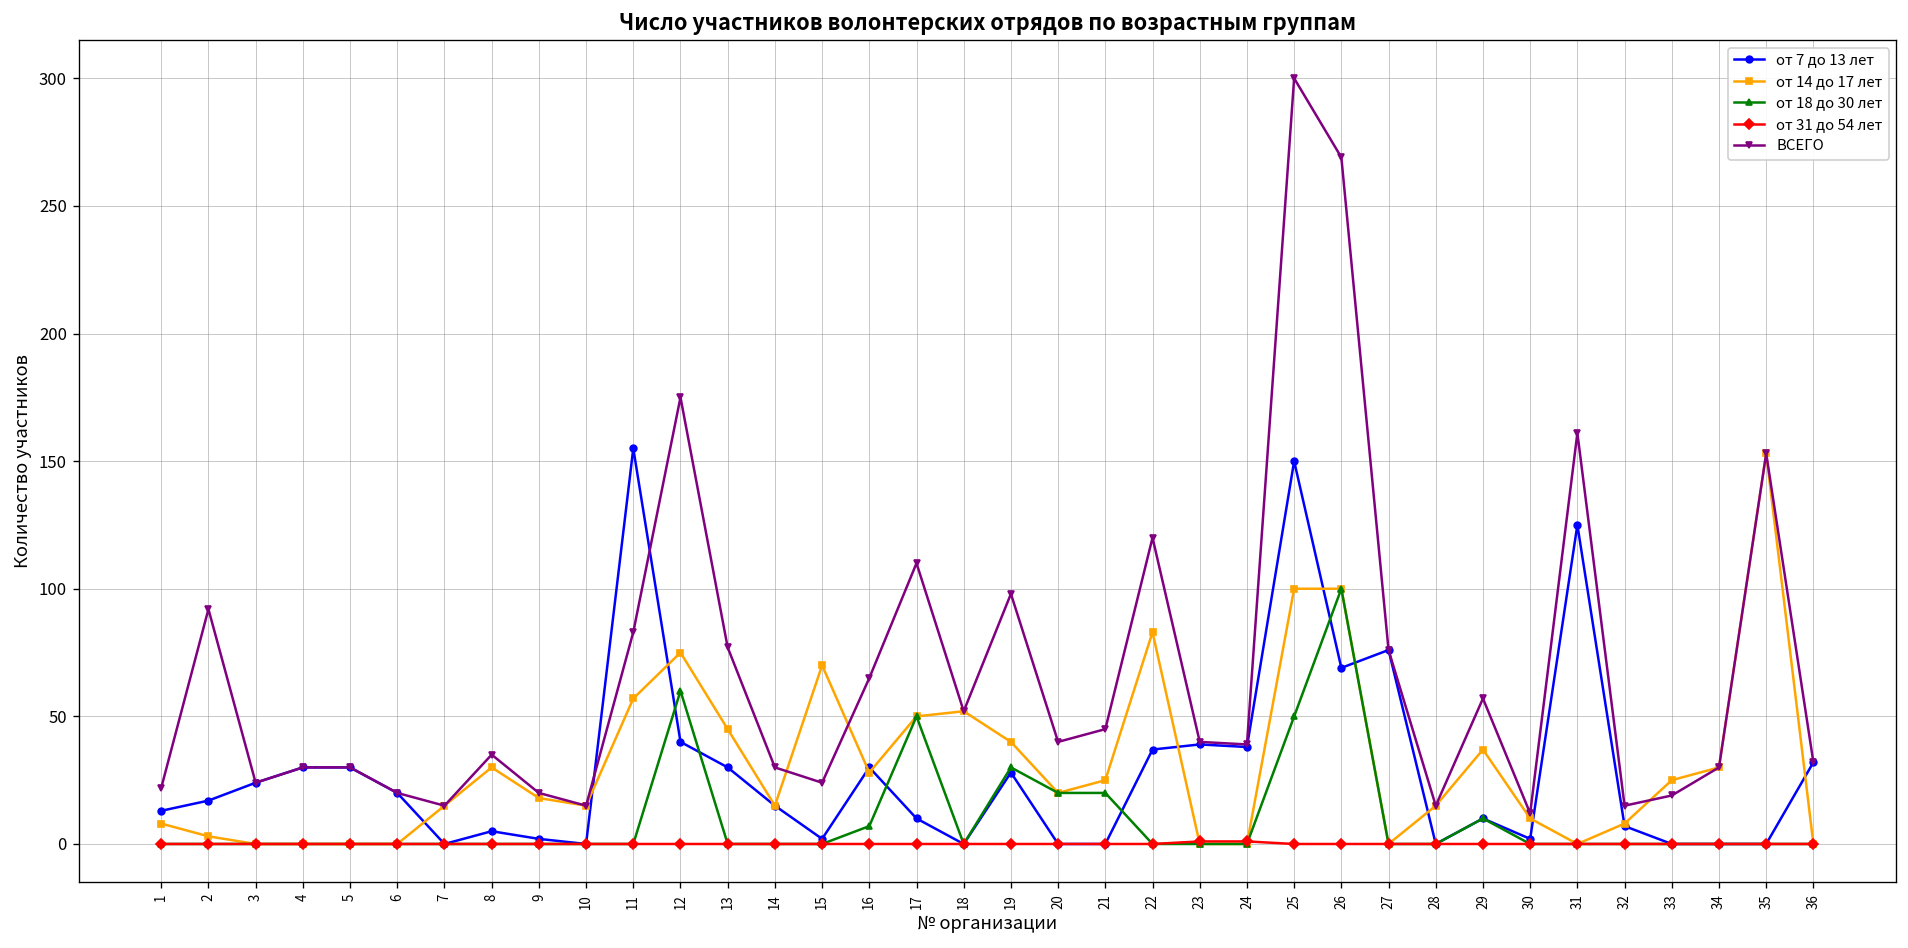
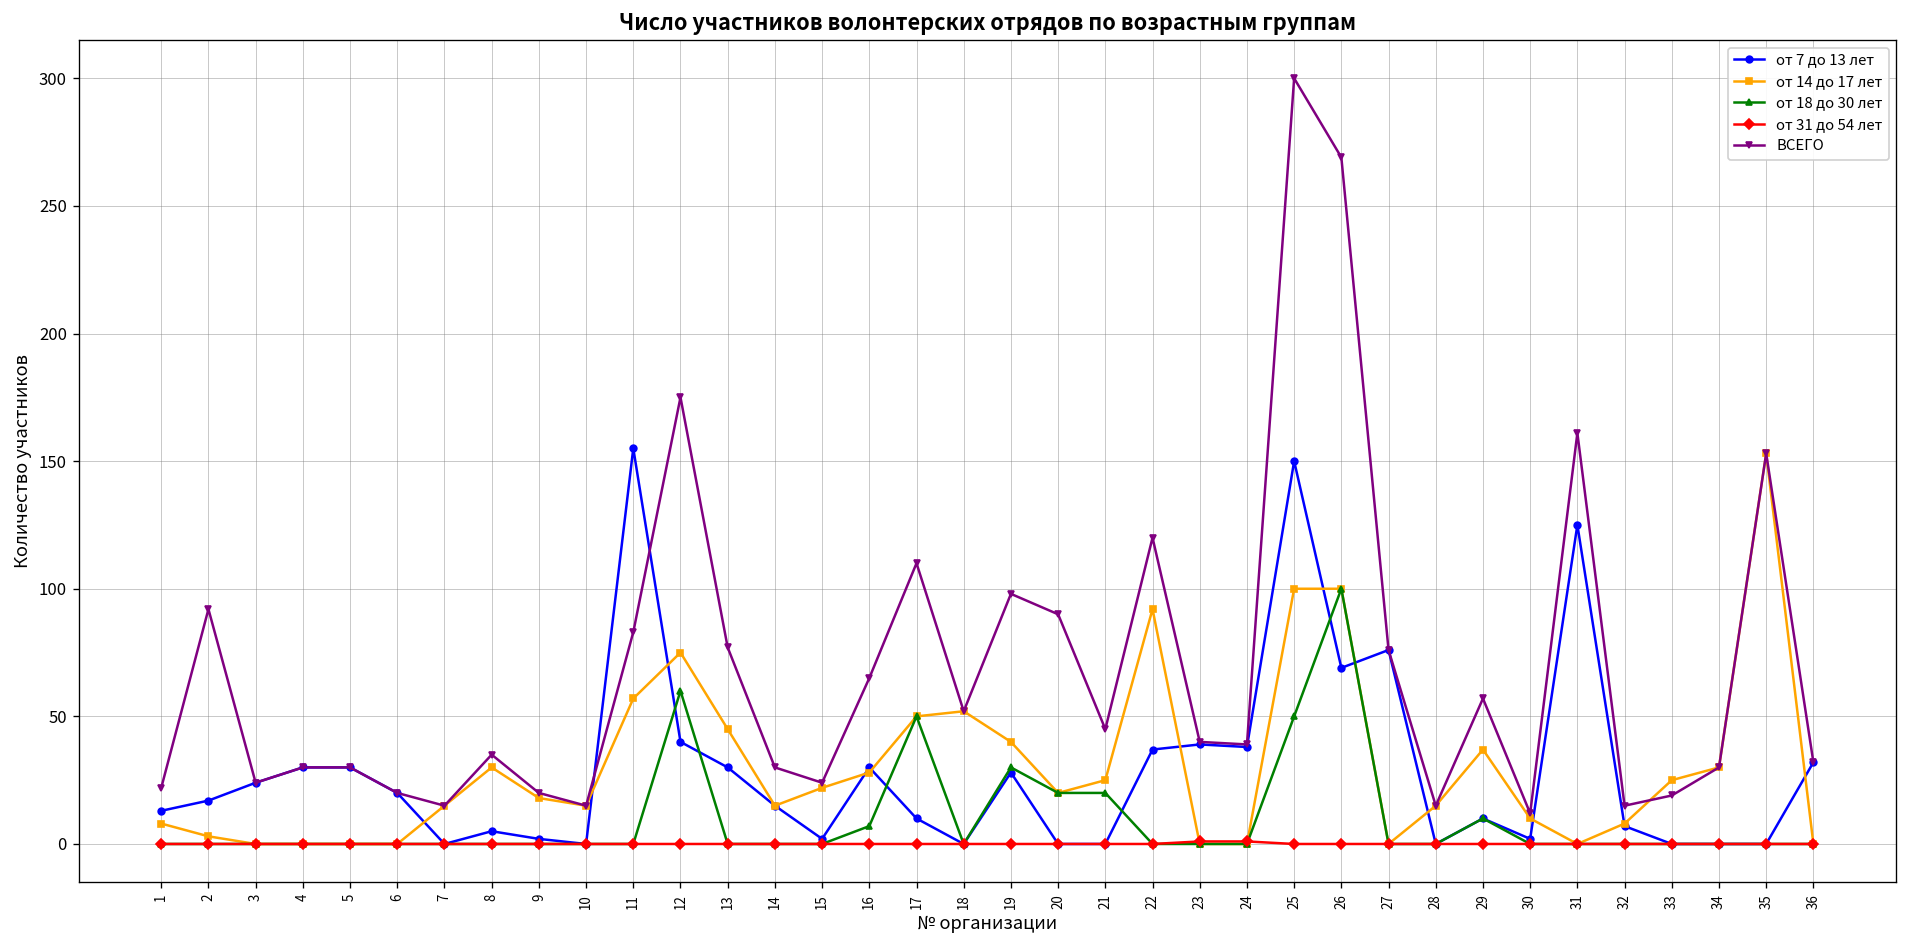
  {
    "от 7 до 13 лет": {
      "1": 13,
      "2": 17,
      "8": 5,
      "9": 2,
      "11": 155,
      "12": 40,
      "13": 30,
      "15": 2,
      "16": 30,
      "17": 10,
      "19": 28,
      "22": 37,
      "25": 150,
      "26": 69,
      "30": 2,
      "31": 125
    },
    "от 14 до 17 лет": {
      "1": 8,
      "2": 3,
      "8": 30,
      "9": 18,
      "11": 57,
      "12": 75,
      "13": 45,
-     "15": 70,
+     "15": 22,
      "16": 28,
      "19": 40,
      "21": 25,
-     "22": 83,
+     "22": 92,
      "25": 100,
      "29": 37,
      "30": 10,
      "33": 25
    },
    "от 18 до 30 лет": {
      "12": 60,
      "16": 7,
      "19": 30,
      "21": 20,
      "25": 50
    },
    "от 31 до 54 лет": {
      "12": 0,
      "16": 0,
      "17": 0,
      "19": 0,
      "25": 0,
      "26": 0,
      "29": 0
    },
    "ВСЕГО": {
      "1": 22,
      "2": 92,
      "8": 35,
      "9": 20,
      "11": 83,
      "12": 175,
      "13": 77,
      "14": 30,
      "15": 24,
      "16": 65,
      "17": 110,
      "19": 98,
-     "20": 40,
+     "20": 90,
      "21": 45,
      "22": 120,
      "25": 300,
      "26": 269,
      "29": 57,
      "30": 12,
      "31": 161,
      "32": 15,
      "33": 19
    }
  }
